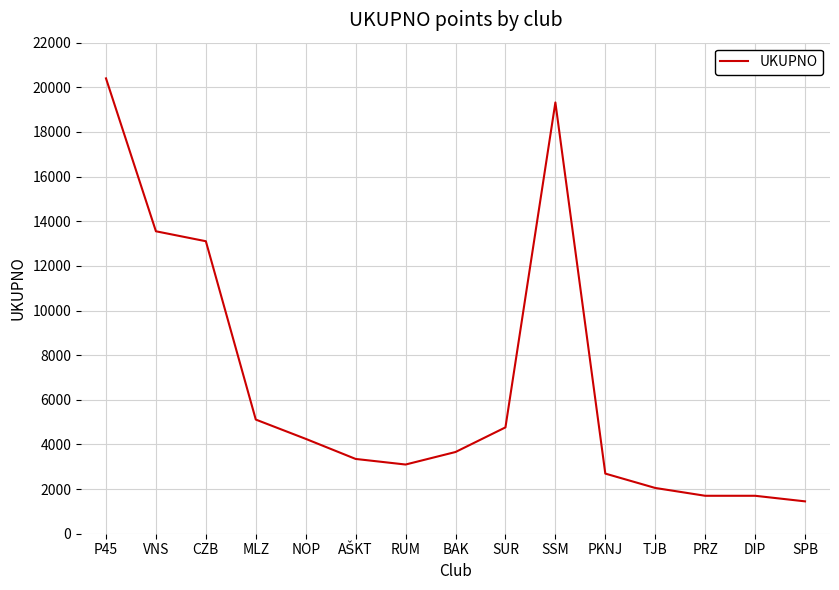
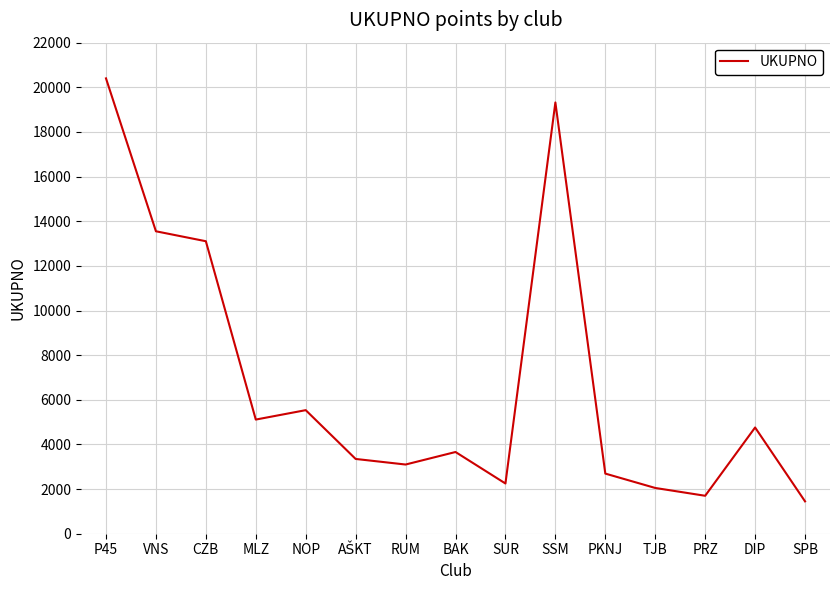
  {
    "P45": 20400,
    "VNS": 13600,
    "CZB": 13100,
    "MLZ": 5100,
-   "NOP": 4300,
+   "NOP": 5500,
    "AŠKT": 3400,
    "RUM": 3100,
    "BAK": 3700,
-   "SUR": 4800,
+   "SUR": 2300,
    "SSM": 19300,
    "PKNJ": 2700,
    "TJB": 2100,
    "PRZ": 1700,
-   "DIP": 1700,
+   "DIP": 4800,
    "SPB": 1500
  }
